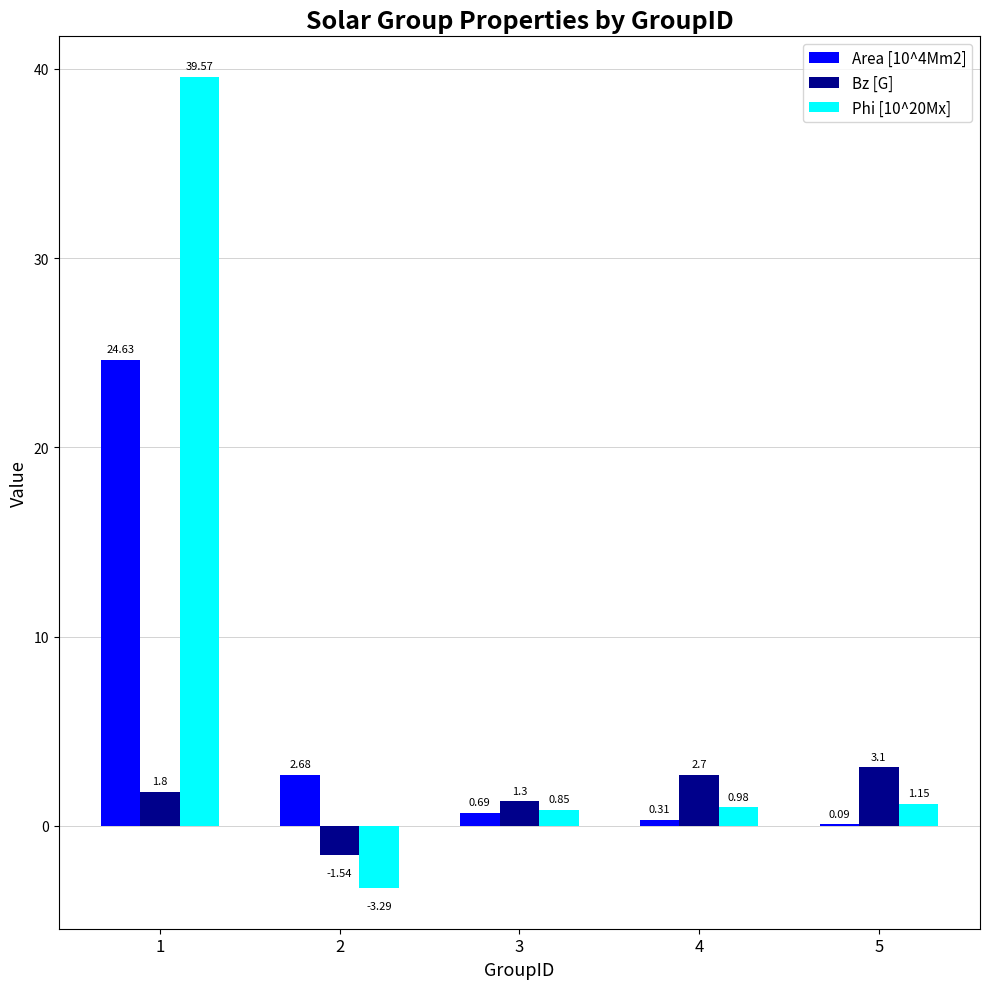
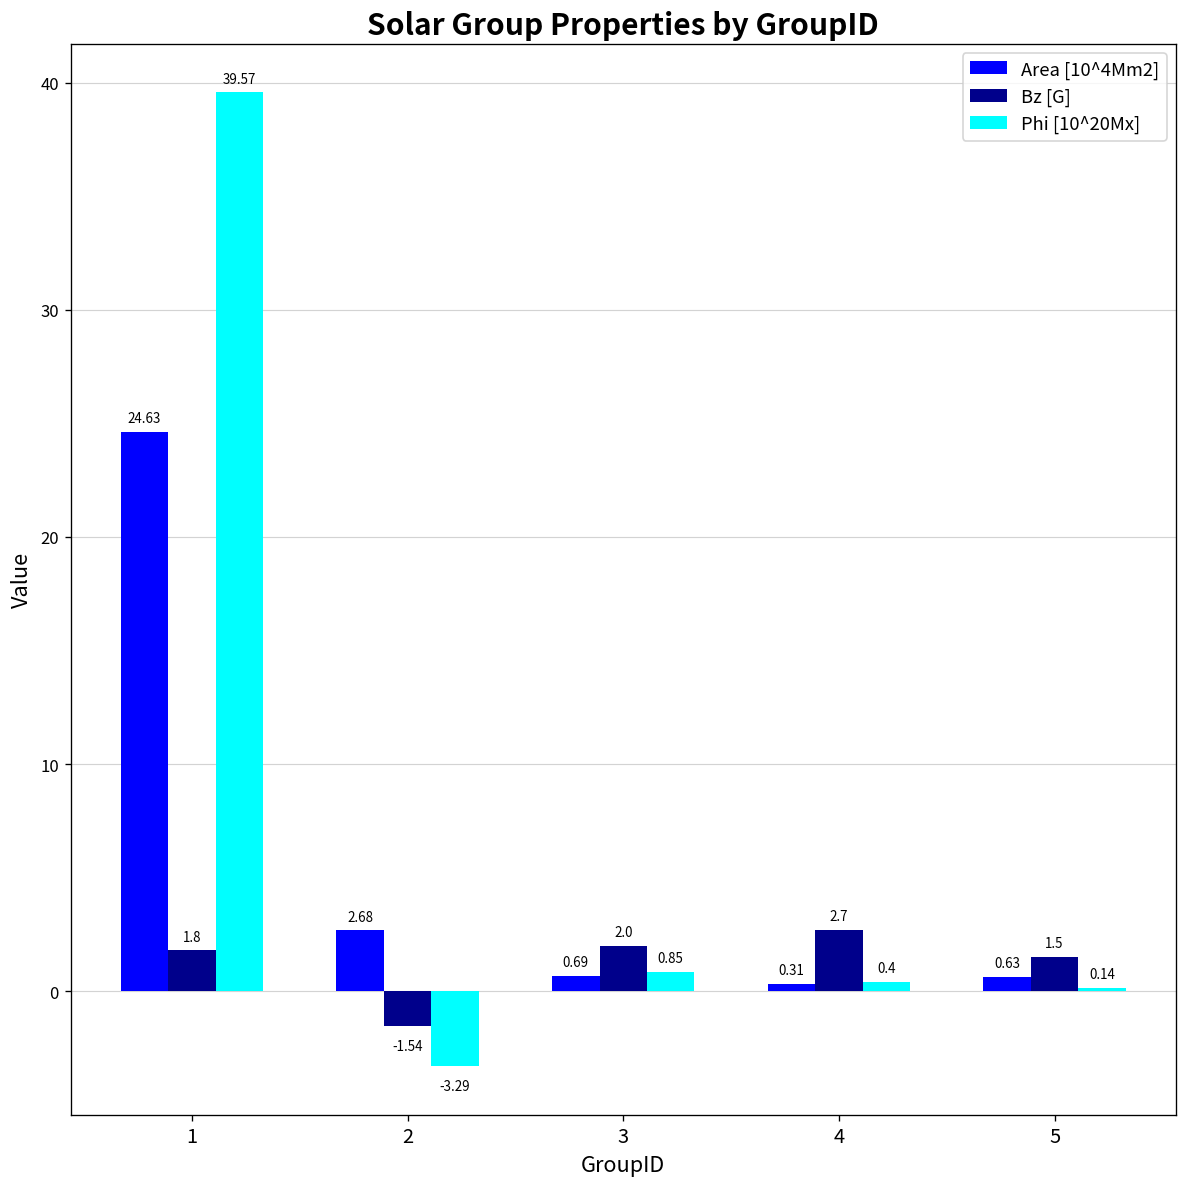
  {
    "Area [10^4Mm2]": {
      "1": 24.63,
      "2": 2.68,
      "3": 0.69,
      "4": 0.31,
-     "5": 0.09
+     "5": 0.63
    },
    "Bz [G]": {
      "1": 1.8,
      "2": -1.54,
-     "3": 1.3,
+     "3": 2.0,
      "4": 2.7,
-     "5": 3.1
+     "5": 1.5
    },
    "Phi [10^20Mx]": {
      "1": 39.57,
      "2": -3.29,
      "3": 0.85,
-     "4": 0.98,
-     "5": 1.15
+     "4": 0.4,
+     "5": 0.14
    }
  }
